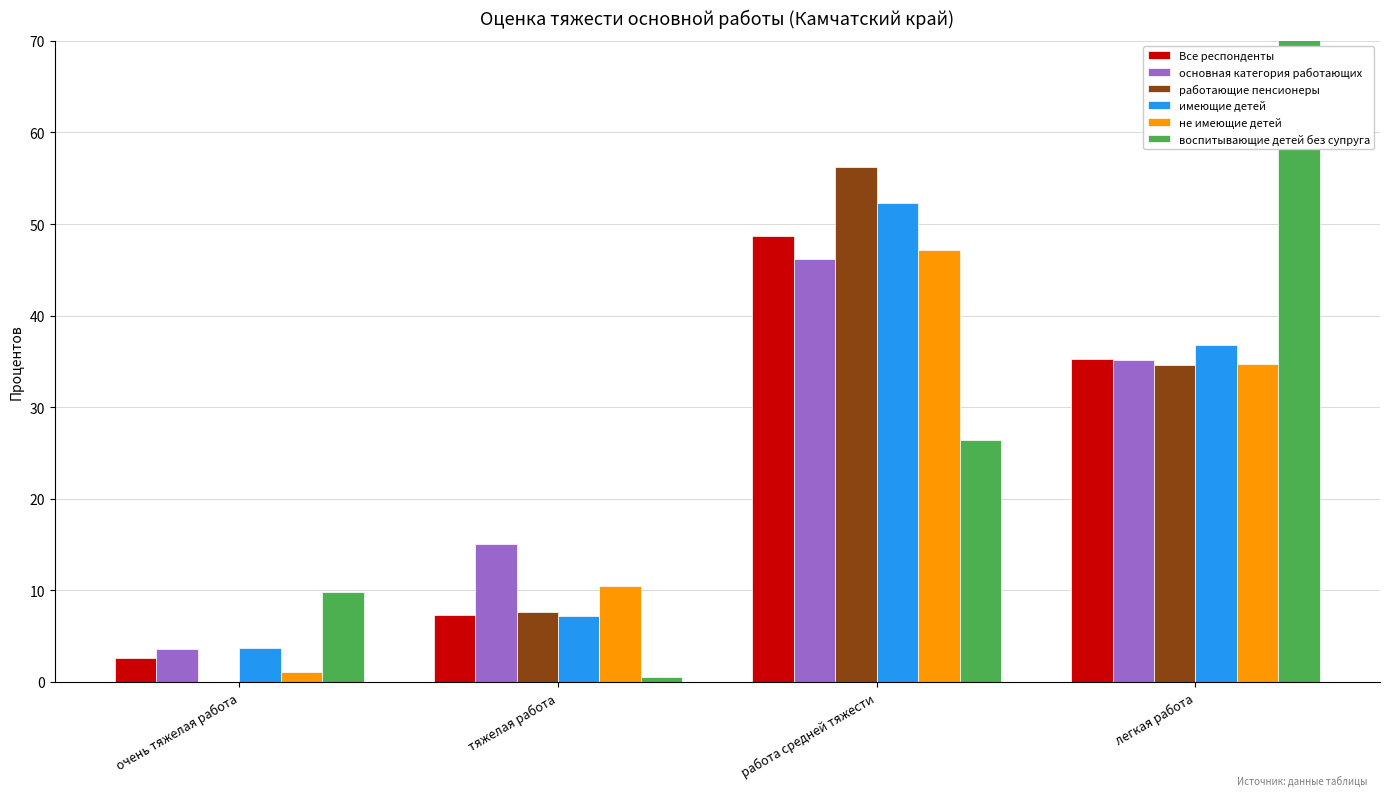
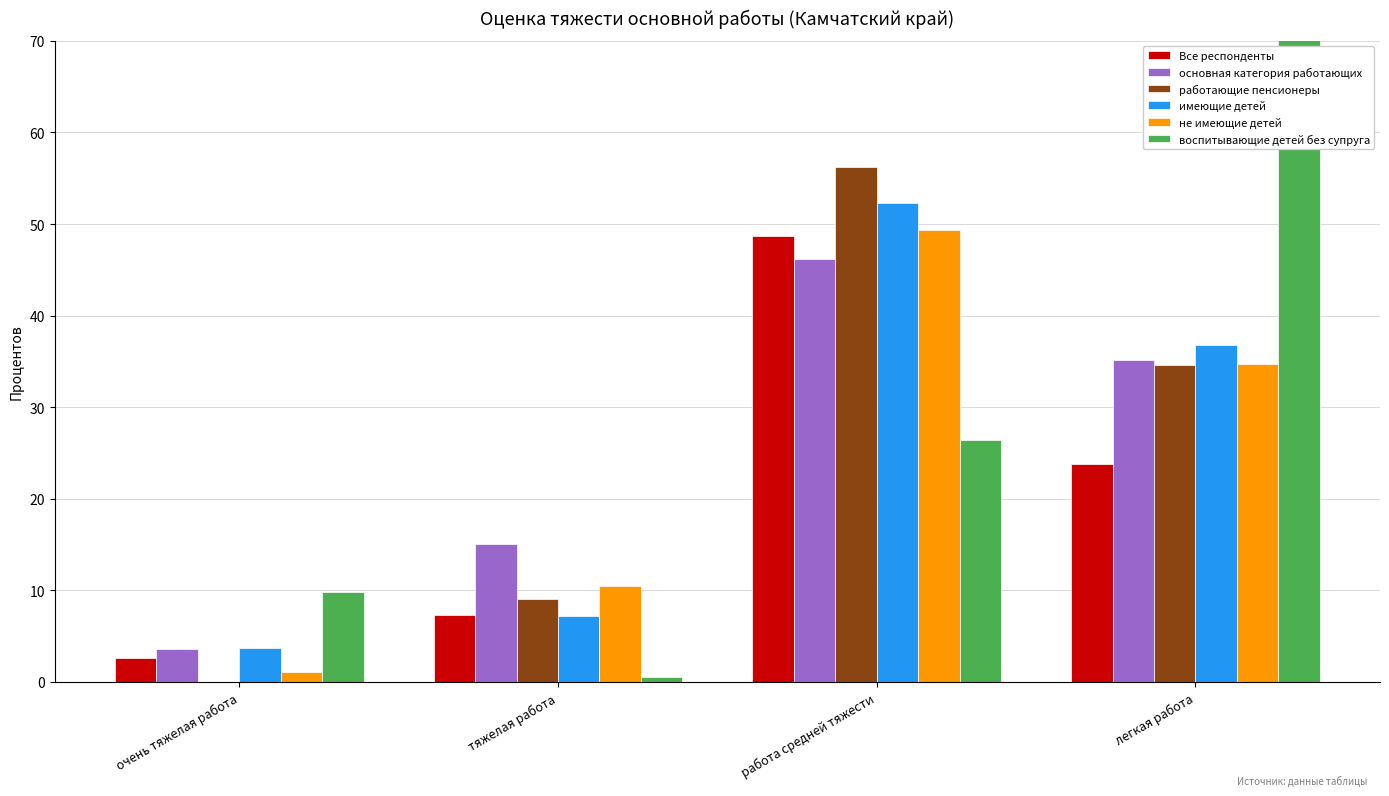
  {
    "Все респонденты": {
      "очень тяжелая работа": 3,
      "тяжелая работа": 7,
      "работа средней тяжести": 49,
-     "легкая работа": 35
+     "легкая работа": 24
    },
    "основная категория работающих": {
      "очень тяжелая работа": 4,
      "тяжелая работа": 15,
      "работа средней тяжести": 46,
      "легкая работа": 35
    },
    "работающие пенсионеры": {
      "очень тяжелая работа": 0,
-     "тяжелая работа": 8,
+     "тяжелая работа": 9,
      "работа средней тяжести": 56,
      "легкая работа": 35
    },
    "имеющие детей": {
      "очень тяжелая работа": 4,
      "тяжелая работа": 7,
      "работа средней тяжести": 52,
      "легкая работа": 37
    },
    "не имеющие детей": {
      "очень тяжелая работа": 1,
      "тяжелая работа": 10,
-     "работа средней тяжести": 47,
+     "работа средней тяжести": 49,
      "легкая работа": 35
    },
    "воспитывающие детей без супруга": {
      "очень тяжелая работа": 10,
      "тяжелая работа": 1,
      "работа средней тяжести": 26
    }
  }
